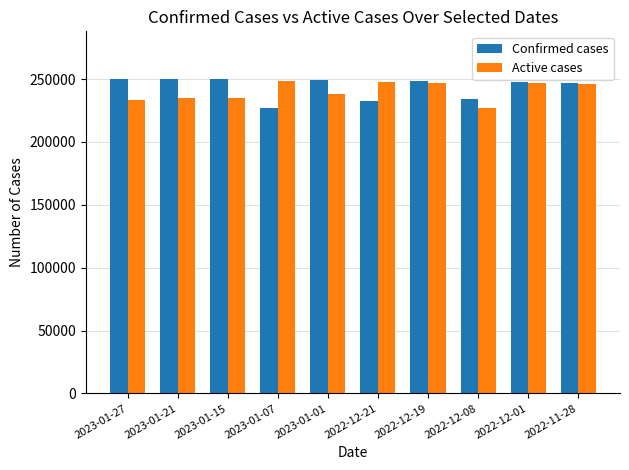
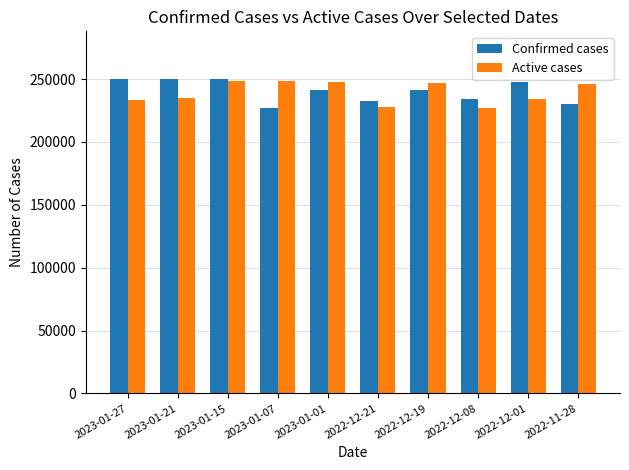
  {
    "Confirmed cases": {
      "2023-01-27": 250000,
      "2023-01-21": 250000,
      "2023-01-15": 250000,
      "2023-01-07": 227000,
-     "2023-01-01": 249000,
+     "2023-01-01": 241000,
      "2022-12-21": 233000,
-     "2022-12-19": 249000,
+     "2022-12-19": 242000,
      "2022-12-08": 234000,
      "2022-12-01": 248000,
-     "2022-11-28": 247000
+     "2022-11-28": 230000
    },
    "Active cases": {
      "2023-01-27": 233000,
      "2023-01-21": 235000,
-     "2023-01-15": 235000,
+     "2023-01-15": 249000,
      "2023-01-07": 248000,
-     "2023-01-01": 238000,
-     "2022-12-21": 247000,
+     "2023-01-01": 248000,
+     "2022-12-21": 228000,
      "2022-12-19": 247000,
      "2022-12-08": 227000,
-     "2022-12-01": 247000,
+     "2022-12-01": 234000,
      "2022-11-28": 246000
    }
  }
